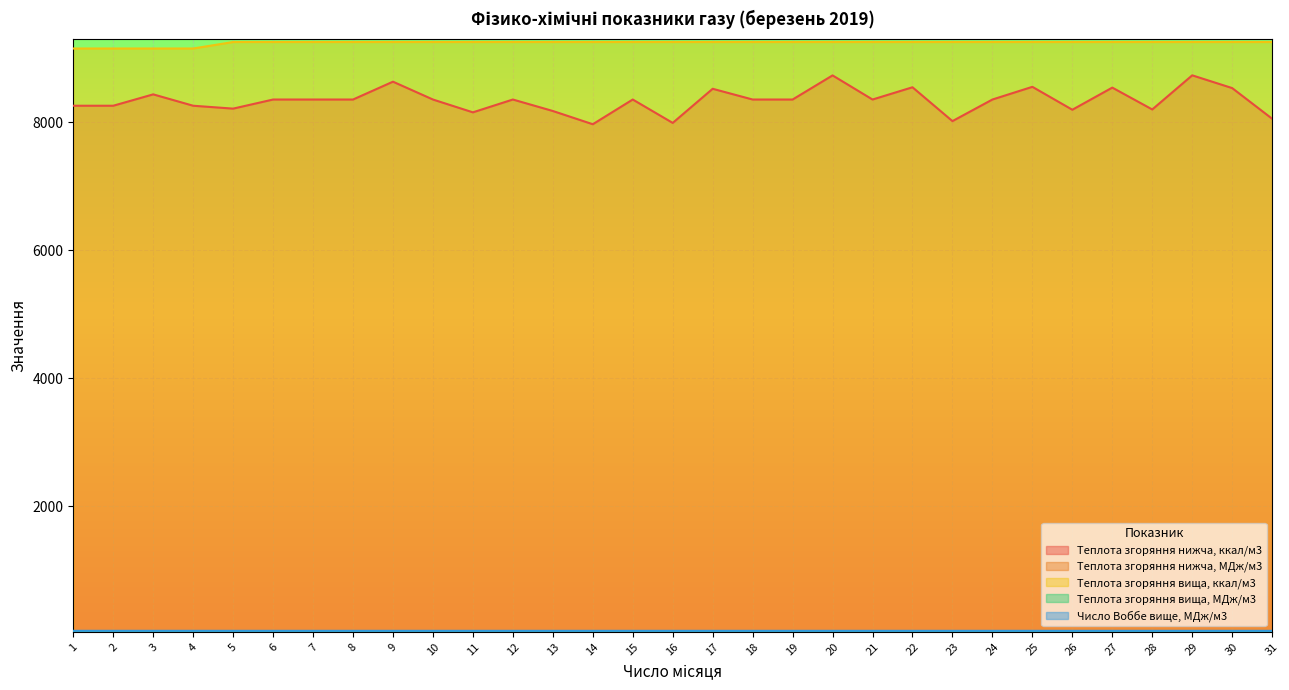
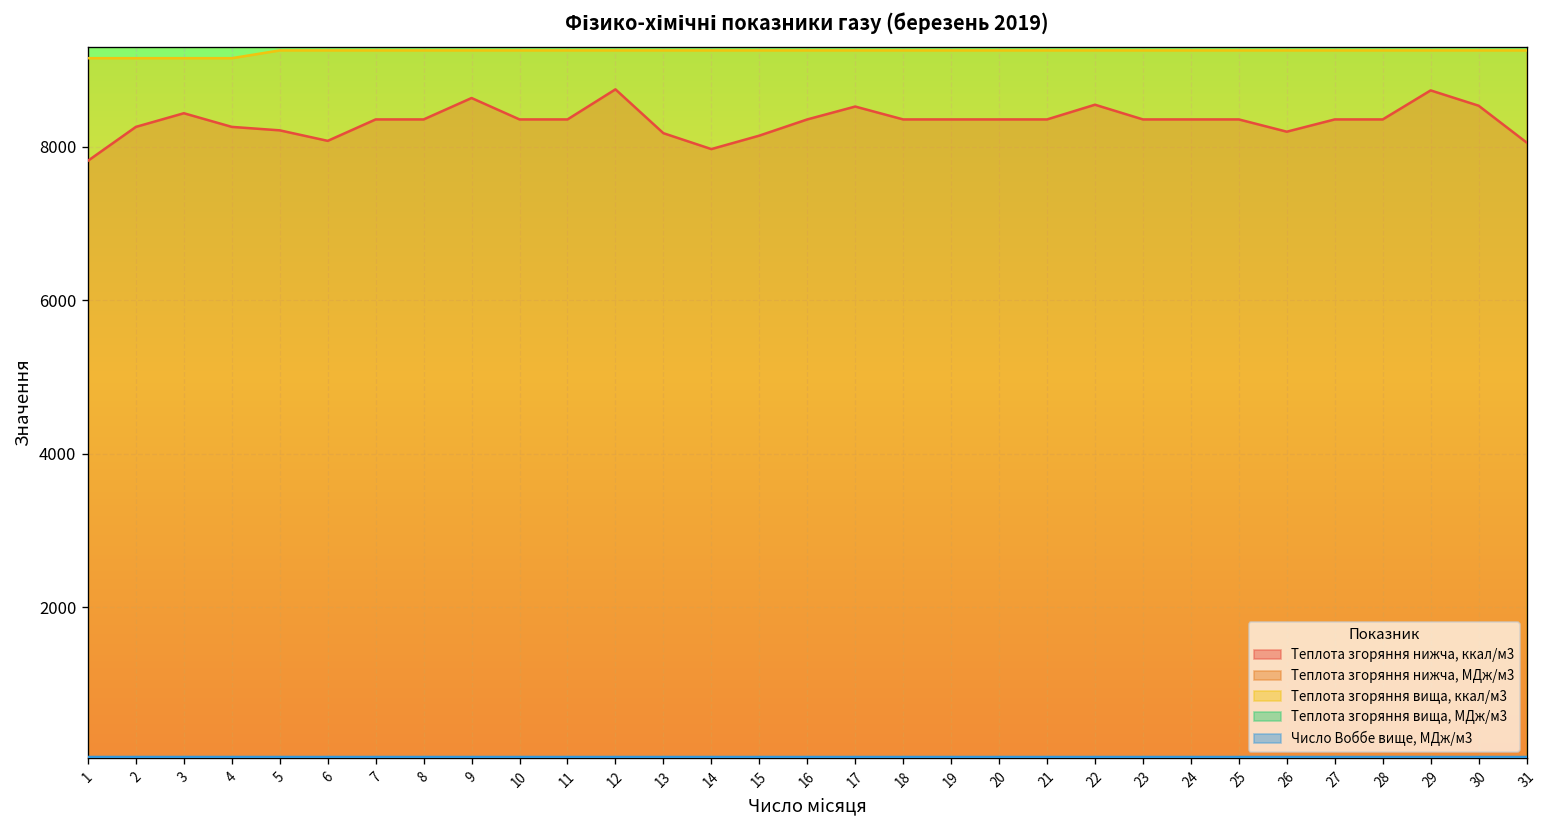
  {
    "Теплота згоряння нижча, ккал/м3": {
-     "1": 8300,
+     "1": 7800,
      "2": 8300,
      "3": 8400,
      "4": 8300,
      "5": 8200,
-     "6": 8400,
+     "6": 8100,
      "7": 8400,
      "8": 8400,
      "9": 8600,
      "10": 8400,
-     "11": 8200,
-     "12": 8400,
+     "11": 8400,
+     "12": 8800,
      "13": 8200,
      "14": 8000,
-     "15": 8400,
-     "16": 8000,
+     "15": 8100,
+     "16": 8400,
      "17": 8500,
      "18": 8400,
      "19": 8400,
-     "20": 8700,
+     "20": 8400,
      "21": 8400,
      "22": 8600,
-     "23": 8000,
+     "23": 8400,
      "24": 8400,
-     "25": 8600,
+     "25": 8400,
      "26": 8200,
-     "27": 8500,
-     "28": 8200,
+     "27": 8400,
+     "28": 8400,
      "29": 8700,
      "30": 8500,
      "31": 8100
    },
    "Теплота згоряння вища, ккал/м3": {
      "1": 9200,
      "2": 9200,
      "3": 9200,
      "4": 9200,
      "5": 9300,
      "6": 9300,
      "7": 9300,
      "8": 9300,
      "9": 9300,
      "10": 9300,
      "11": 9300,
      "12": 9300,
      "13": 9300,
      "14": 9300,
      "15": 9300,
      "16": 9300,
      "17": 9300,
      "18": 9300,
      "19": 9300,
      "20": 9300,
      "21": 9300,
      "22": 9300,
      "23": 9300,
      "24": 9300,
      "25": 9300,
      "26": 9300,
      "27": 9300,
      "28": 9300,
      "29": 9300,
      "30": 9300,
      "31": 9300
    }
  }
